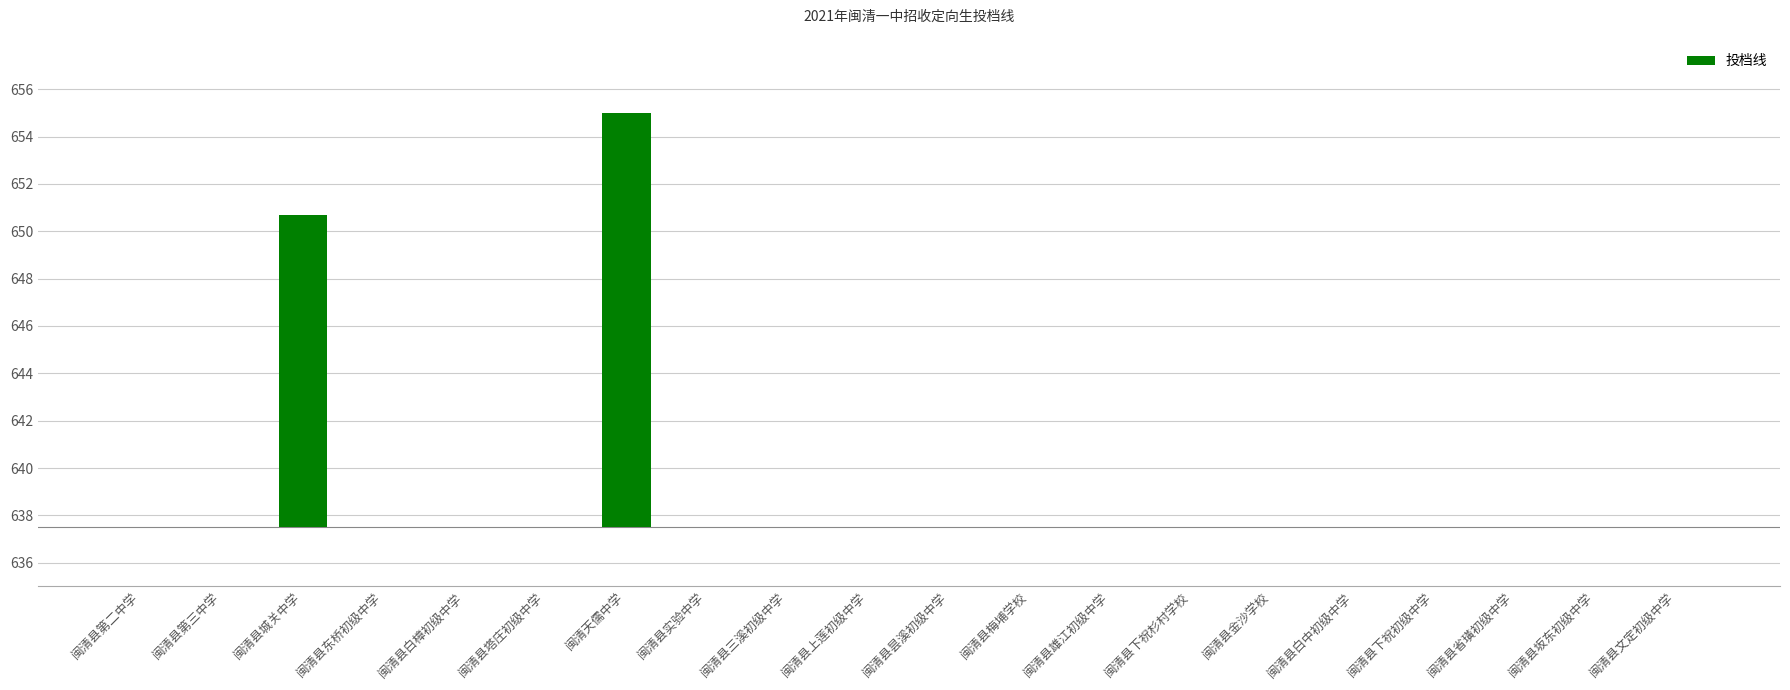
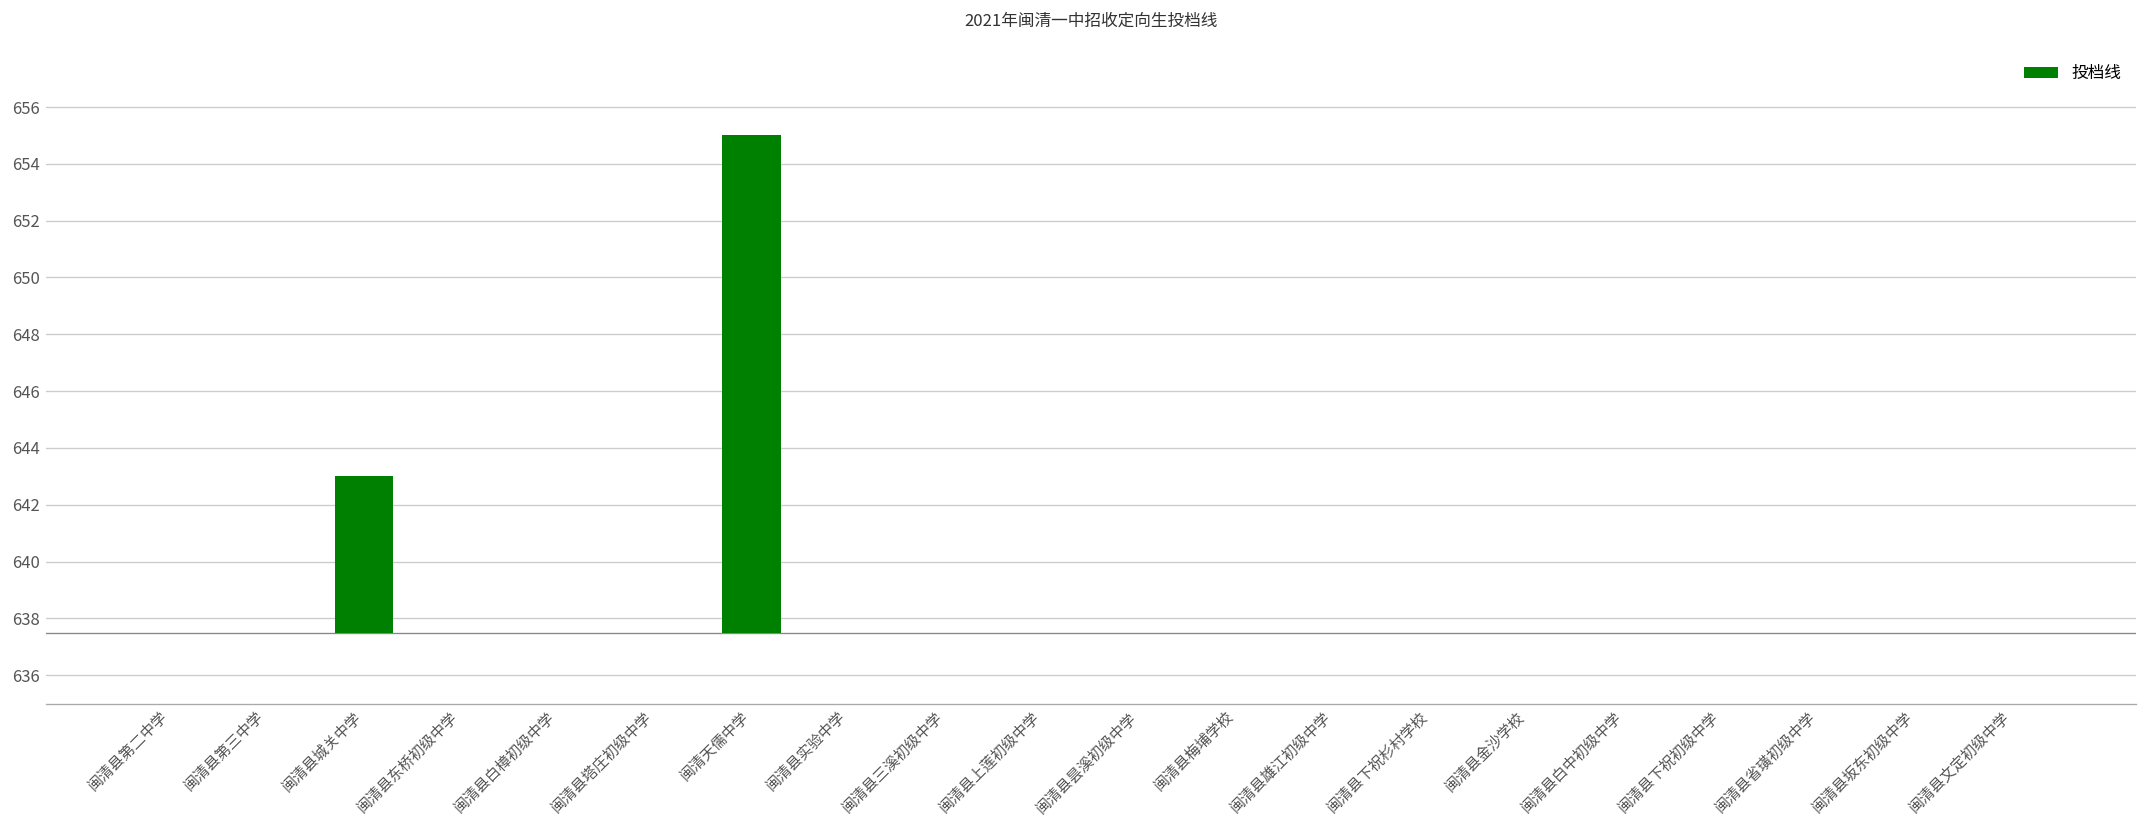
  {
-   "闽清县城关中学": 650.7,
+   "闽清县城关中学": 643.0,
    "闽清天儒中学": 655.0
  }
